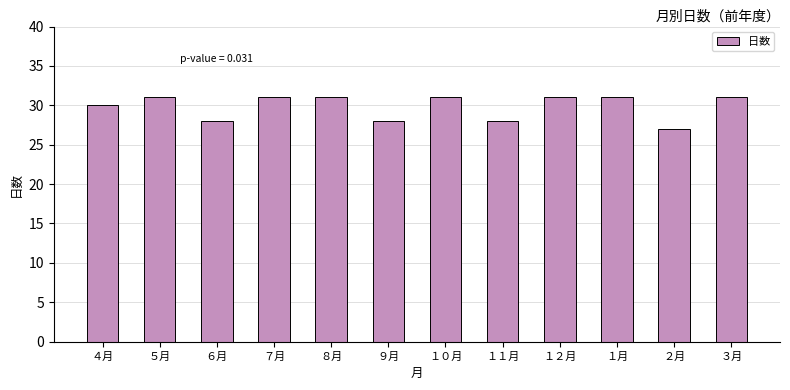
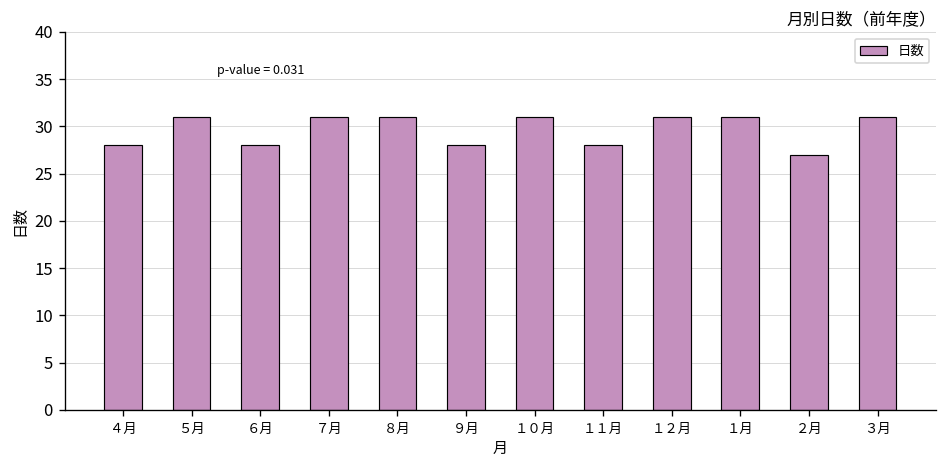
  {
-   "４月": 30,
+   "４月": 28,
    "５月": 31,
    "６月": 28,
    "７月": 31,
    "８月": 31,
    "９月": 28,
    "１０月": 31,
    "１１月": 28,
    "１２月": 31,
    "１月": 31,
    "２月": 27,
    "３月": 31
  }
